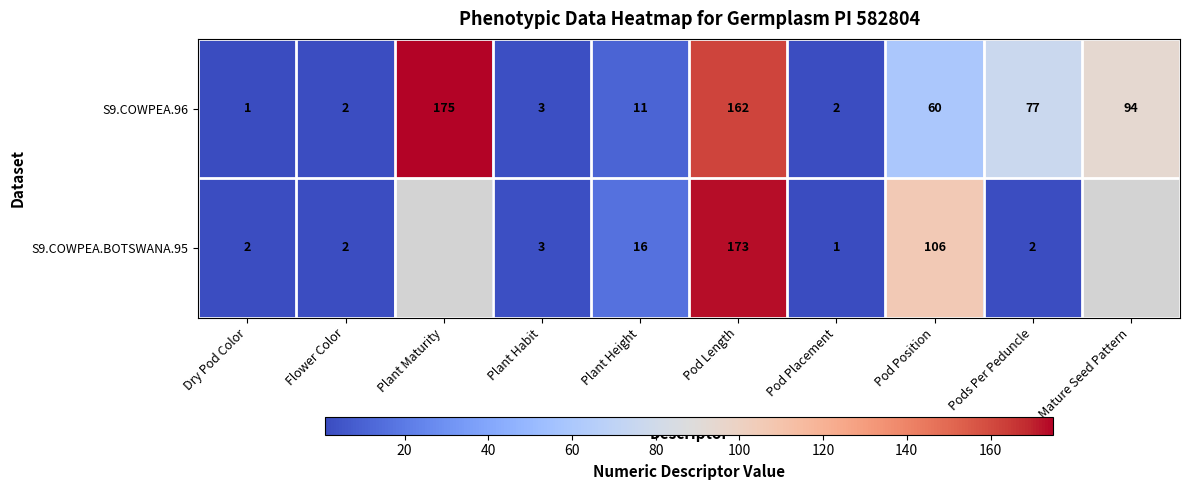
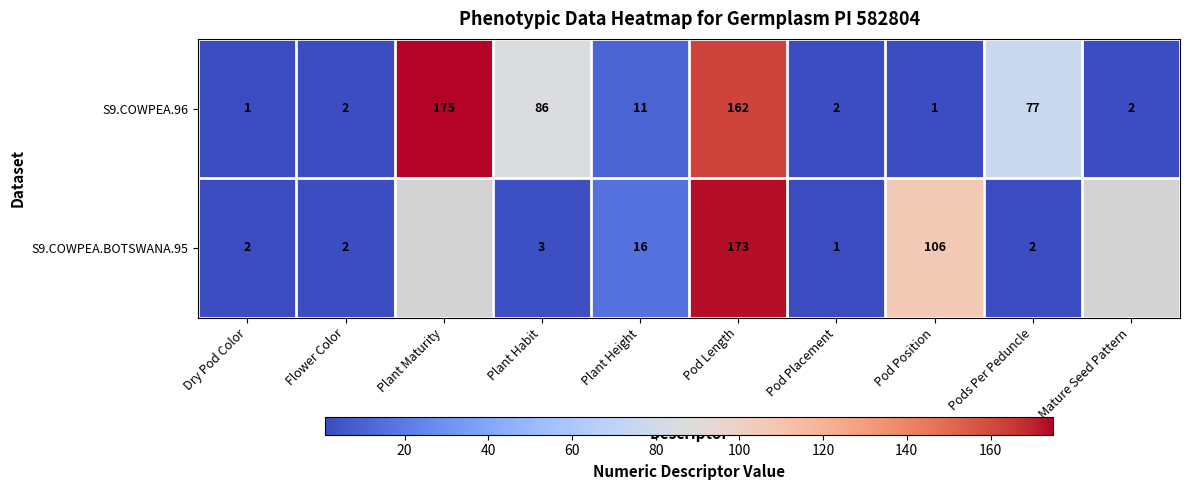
  {
    "S9.COWPEA.96": {
      "Dry Pod Color": 1,
      "Flower Color": 2,
      "Plant Maturity": 175,
-     "Plant Habit": 3,
+     "Plant Habit": 86,
      "Plant Height": 11,
      "Pod Length": 162,
      "Pod Placement": 2,
-     "Pod Position": 60,
+     "Pod Position": 1,
      "Pods Per Peduncle": 77,
-     "Mature Seed Pattern": 94
+     "Mature Seed Pattern": 2
    },
    "S9.COWPEA.BOTSWANA.95": {
      "Dry Pod Color": 2,
      "Flower Color": 2,
      "Plant Habit": 3,
      "Plant Height": 16,
      "Pod Length": 173,
      "Pod Placement": 1,
      "Pod Position": 106,
      "Pods Per Peduncle": 2
    }
  }
